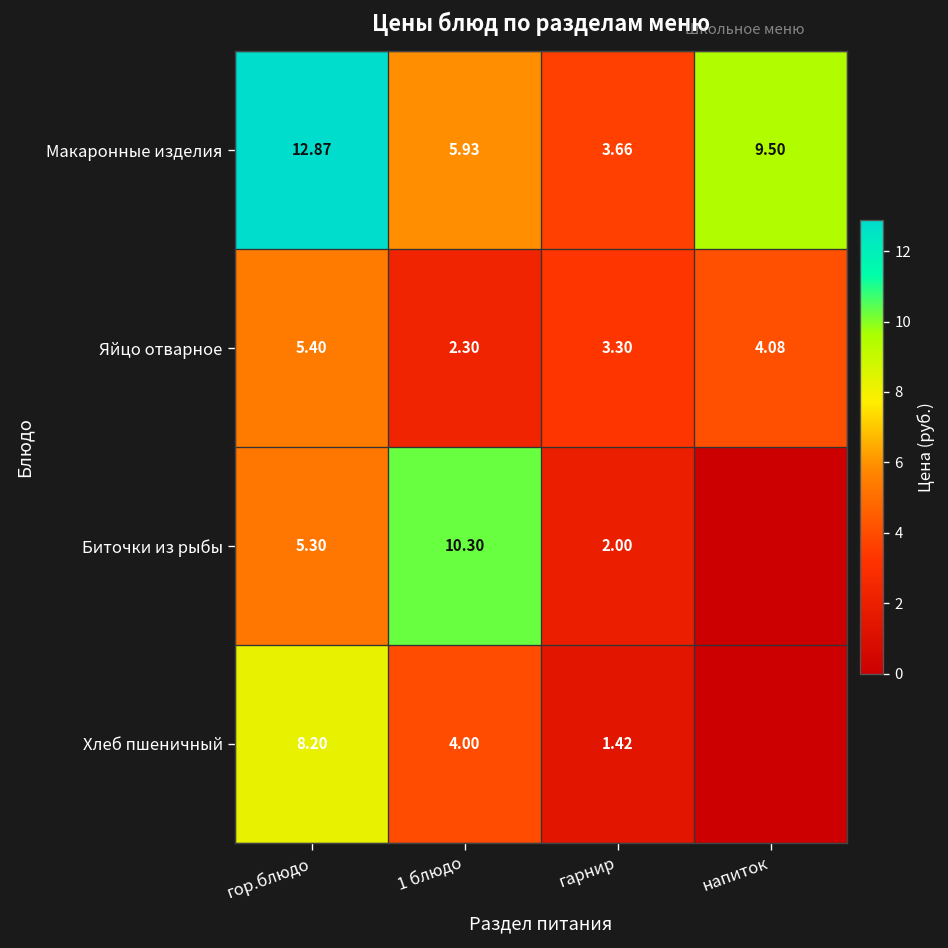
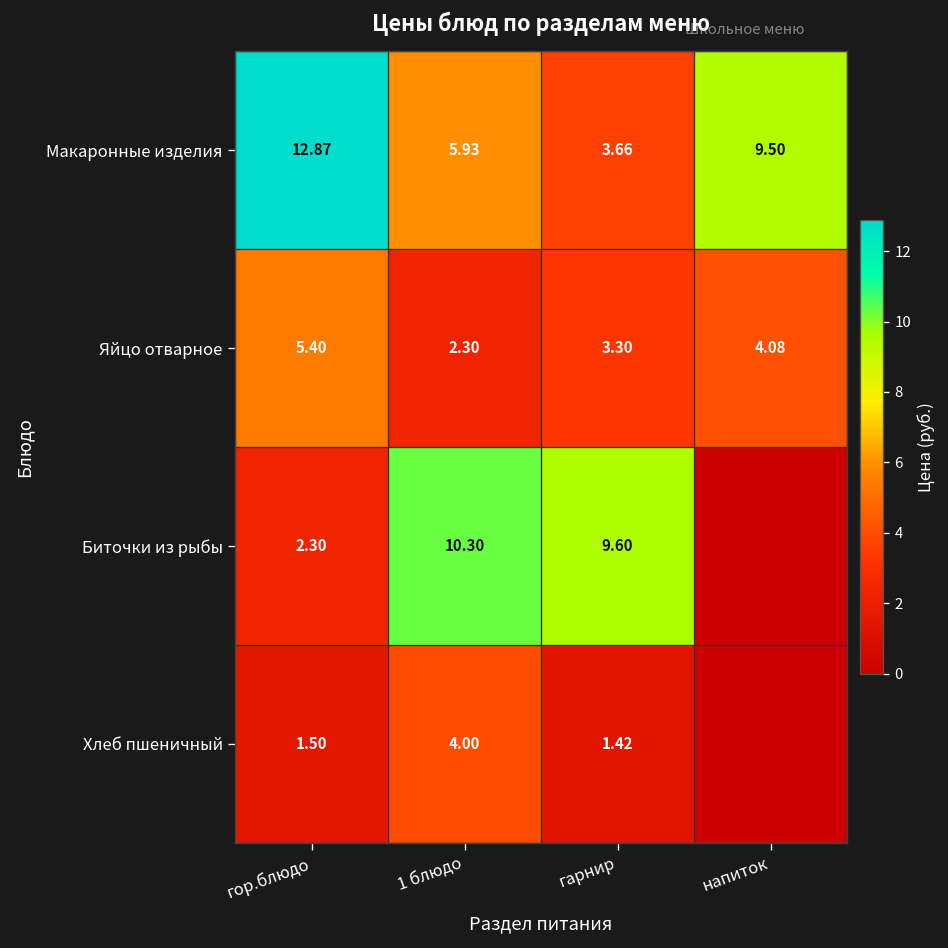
  {
    "Макаронные изделия": {
      "гор.блюдо": 12.87,
      "1 блюдо": 5.93,
      "гарнир": 3.66,
      "напиток": 9.50
    },
    "Яйцо отварное": {
      "гор.блюдо": 5.40,
      "1 блюдо": 2.30,
      "гарнир": 3.30,
      "напиток": 4.08
    },
    "Биточки из рыбы": {
-     "гор.блюдо": 5.30,
+     "гор.блюдо": 2.30,
      "1 блюдо": 10.30,
-     "гарнир": 2.00
+     "гарнир": 9.60
    },
    "Хлеб пшеничный": {
-     "гор.блюдо": 8.20,
+     "гор.блюдо": 1.50,
      "1 блюдо": 4.00,
      "гарнир": 1.42
    }
  }
